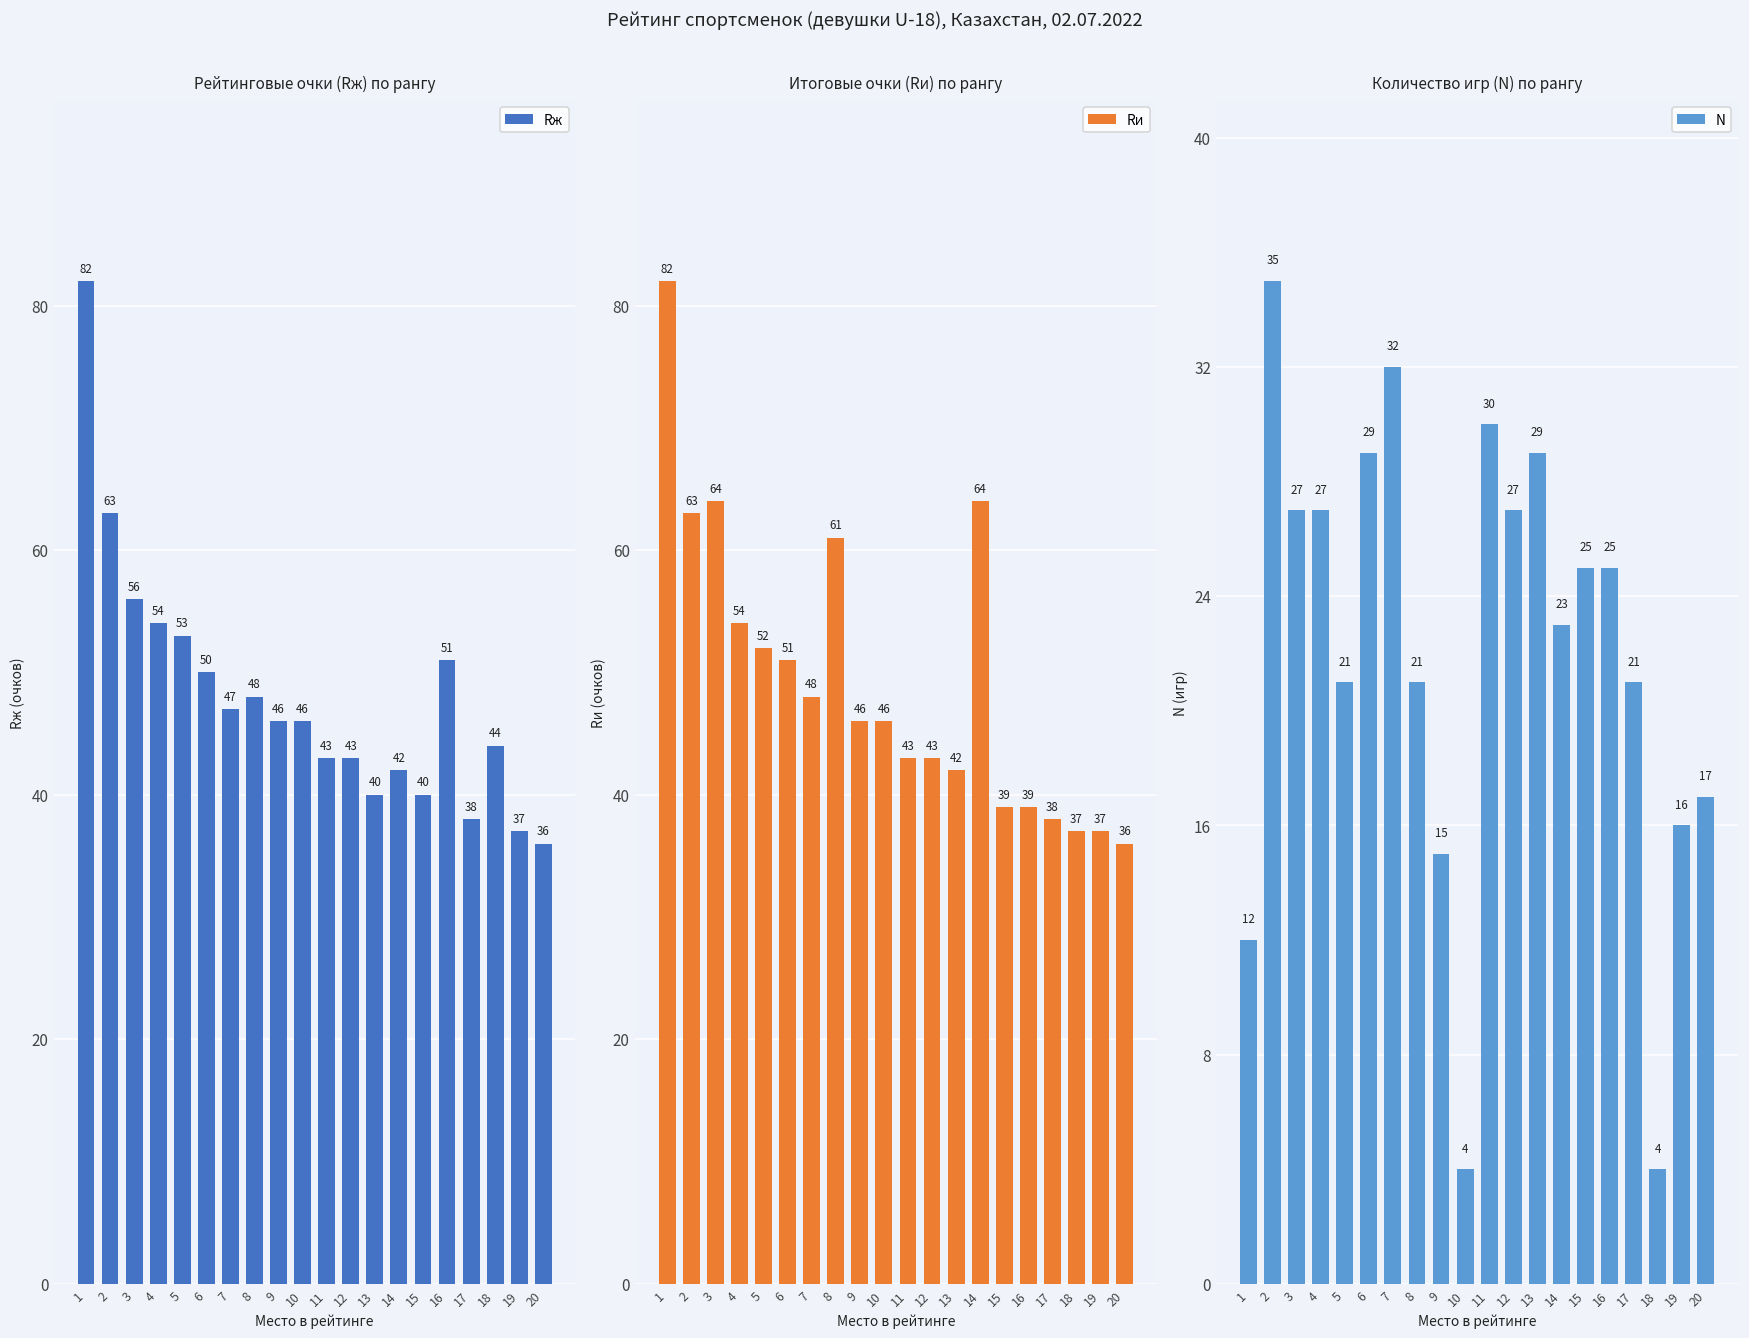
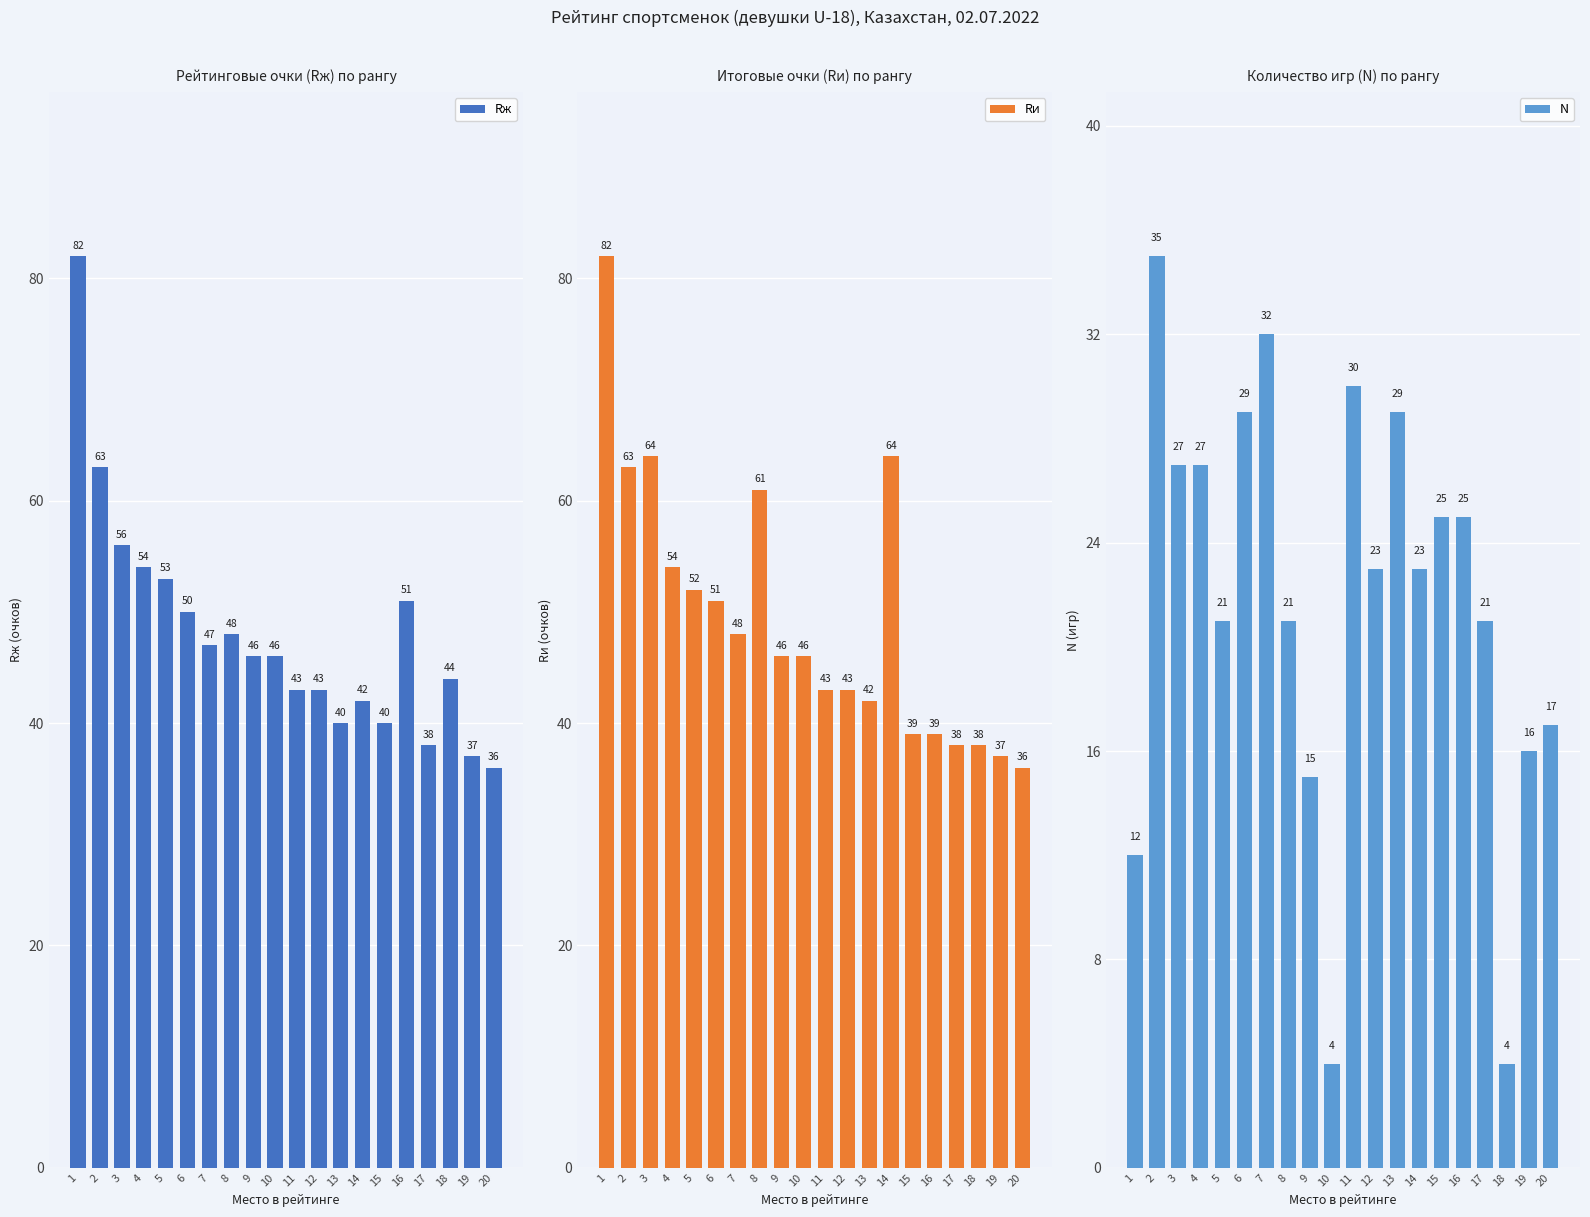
  {
    "Рейтинговые очки (Rж) по рангу": {
      "1": 82,
      "2": 63,
      "3": 56,
      "4": 54,
      "5": 53,
      "6": 50,
      "7": 47,
      "8": 48,
      "9": 46,
      "10": 46,
      "11": 43,
      "12": 43,
      "13": 40,
      "14": 42,
      "15": 40,
      "16": 51,
      "17": 38,
      "18": 44,
      "19": 37,
      "20": 36
    },
    "Итоговые очки (Rи) по рангу": {
      "1": 82,
      "2": 63,
      "3": 64,
      "4": 54,
      "5": 52,
      "6": 51,
      "7": 48,
      "8": 61,
      "9": 46,
      "10": 46,
      "11": 43,
      "12": 43,
      "13": 42,
      "14": 64,
      "15": 39,
      "16": 39,
      "17": 38,
-     "18": 37,
+     "18": 38,
      "19": 37,
      "20": 36
    },
    "Количество игр (N) по рангу": {
      "1": 12,
      "2": 35,
      "3": 27,
      "4": 27,
      "5": 21,
      "6": 29,
      "7": 32,
      "8": 21,
      "9": 15,
      "10": 4,
      "11": 30,
-     "12": 27,
+     "12": 23,
      "13": 29,
      "14": 23,
      "15": 25,
      "16": 25,
      "17": 21,
      "18": 4,
      "19": 16,
      "20": 17
    }
  }
